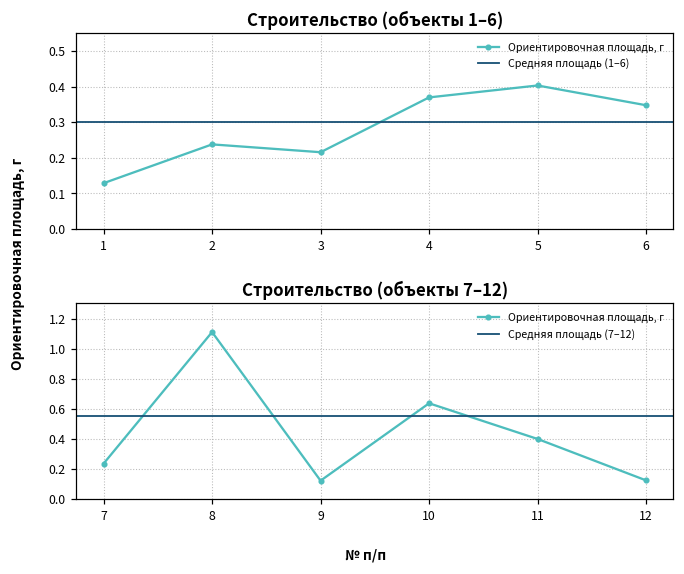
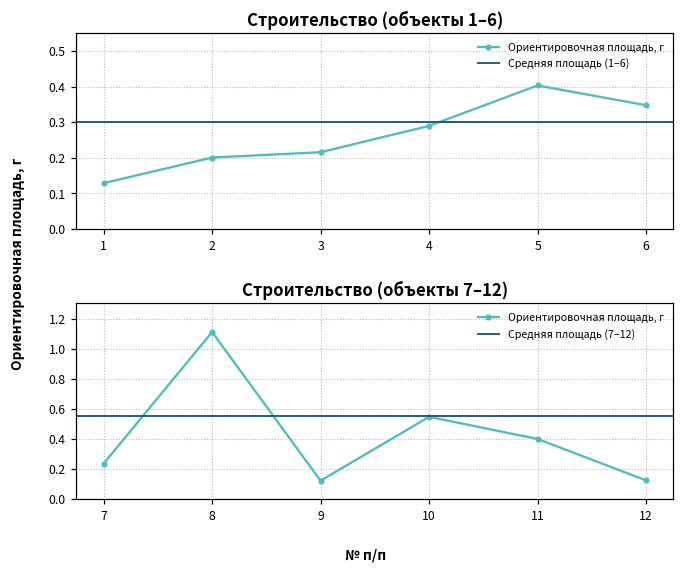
  {
    "Строительство (объекты 1–6)": {
      "1": 0.13,
-     "2": 0.24,
+     "2": 0.20,
      "3": 0.22,
-     "4": 0.37,
+     "4": 0.29,
      "5": 0.40,
      "6": 0.35
    },
    "Строительство (объекты 7–12)": {
      "7": 0.24,
      "8": 1.11,
      "9": 0.12,
-     "10": 0.64,
+     "10": 0.55,
      "11": 0.40,
      "12": 0.13
    }
  }
